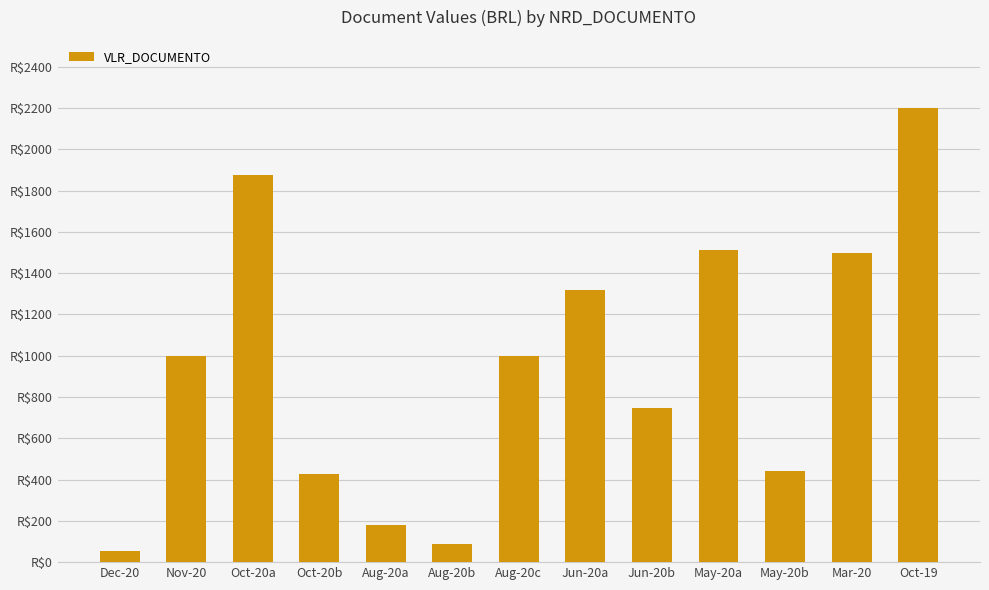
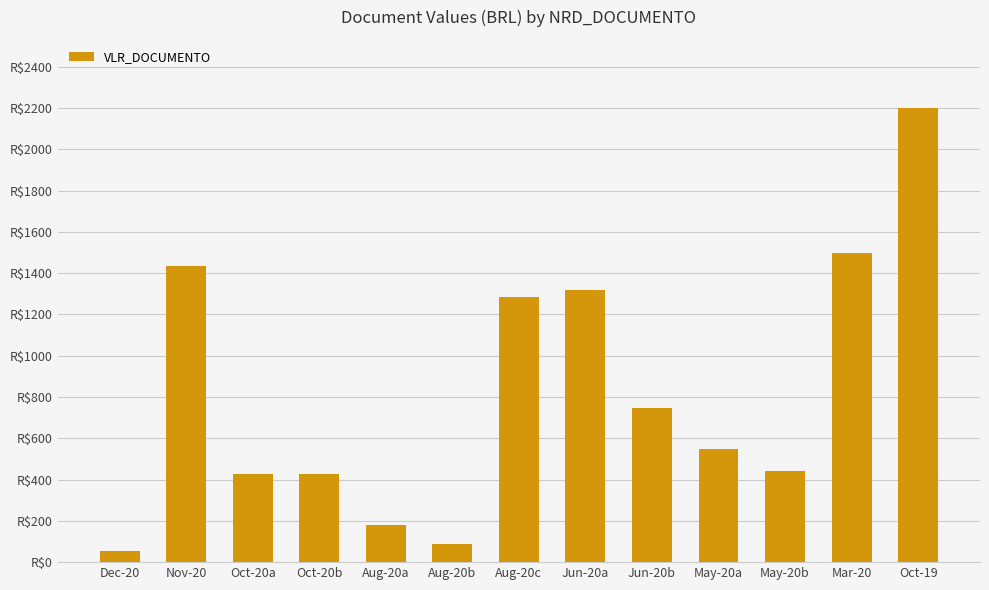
  {
    "Dec-20": "R$50",
-   "Nov-20": "R$1000",
-   "Oct-20a": "R$1880",
+   "Nov-20": "R$1440",
+   "Oct-20a": "R$430",
    "Oct-20b": "R$430",
    "Aug-20a": "R$180",
    "Aug-20b": "R$90",
-   "Aug-20c": "R$1000",
+   "Aug-20c": "R$1280",
    "Jun-20a": "R$1320",
    "Jun-20b": "R$750",
-   "May-20a": "R$1510",
+   "May-20a": "R$550",
    "May-20b": "R$440",
    "Mar-20": "R$1500",
    "Oct-19": "R$2200"
  }
